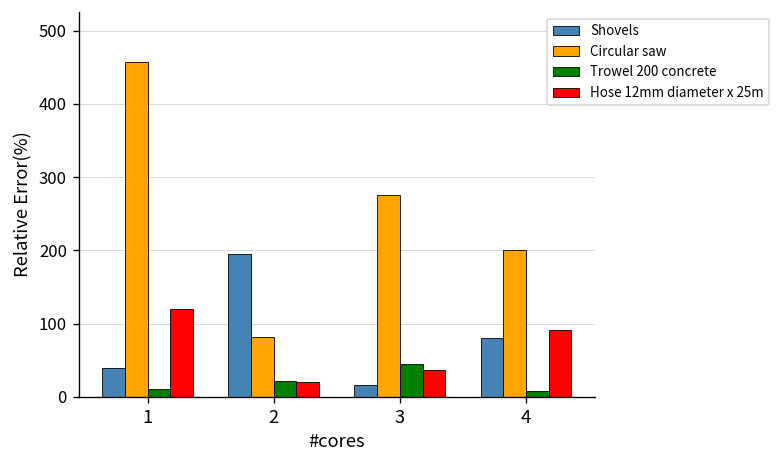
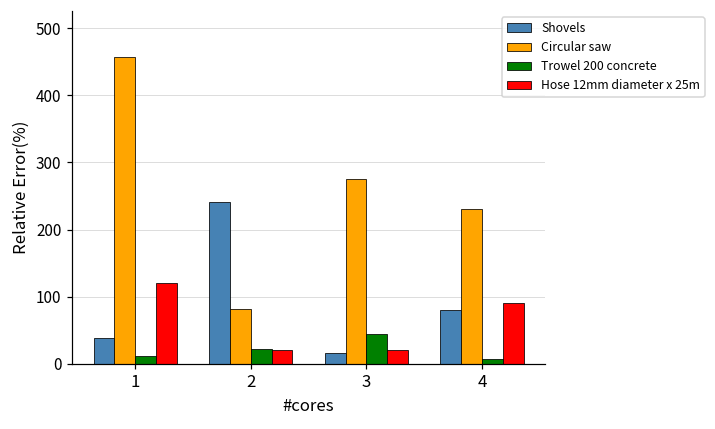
  {
    "Shovels": {
      "1": 40,
-     "2": 200,
+     "2": 240,
      "3": 20,
      "4": 80
    },
    "Circular saw": {
      "1": 460,
      "2": 80,
      "3": 280,
-     "4": 200
+     "4": 230
    },
    "Trowel 200 concrete": {
      "1": 10,
      "2": 20,
      "3": 50,
      "4": 10
    },
    "Hose 12mm diameter x 25m": {
      "1": 120,
      "2": 20,
-     "3": 40,
+     "3": 20,
      "4": 90
    }
  }
